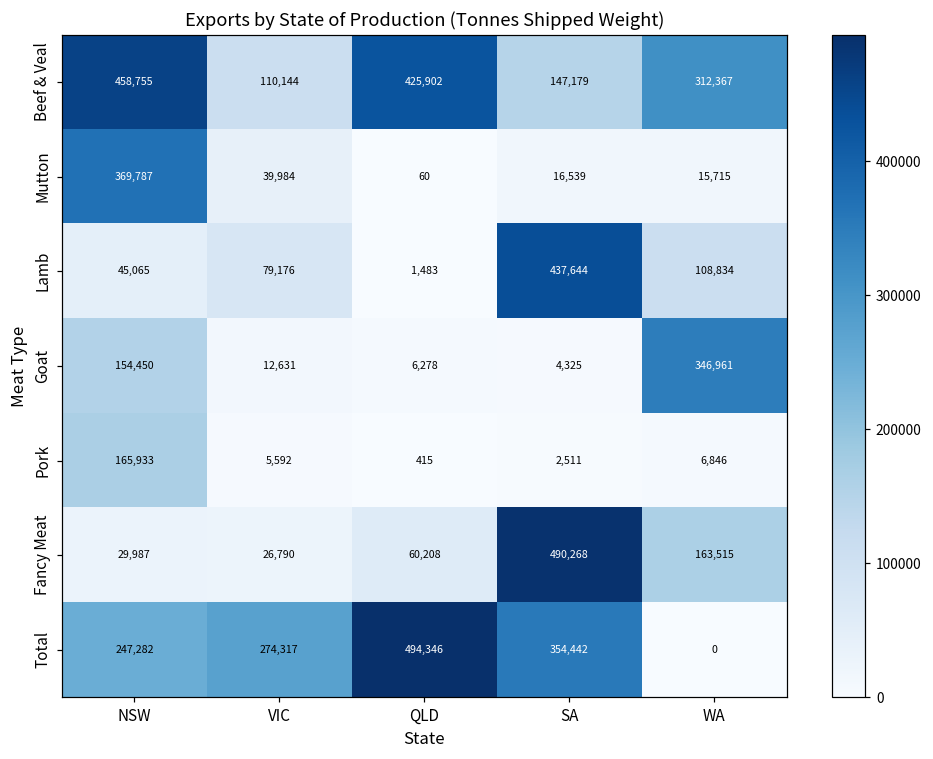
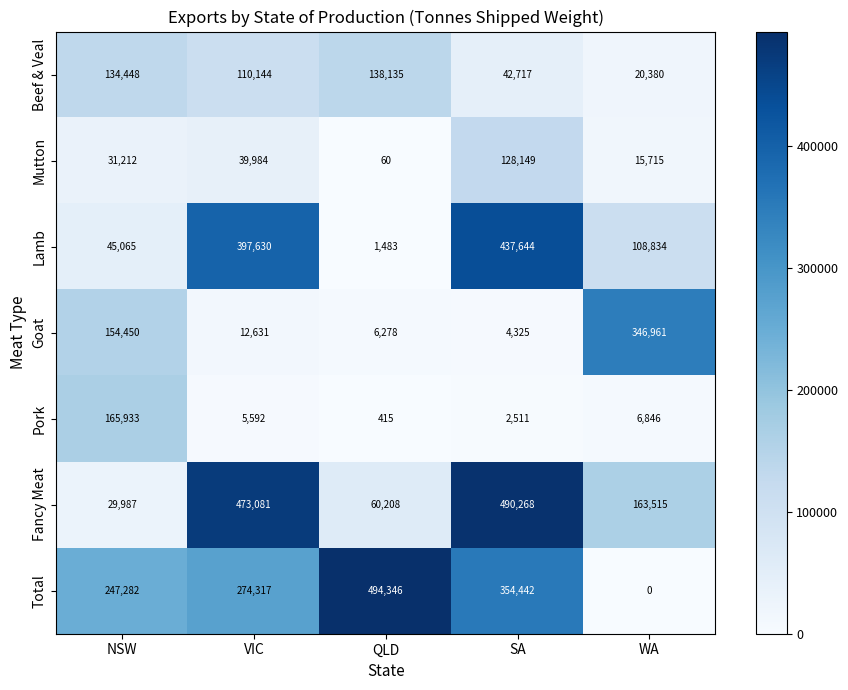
  {
    "Beef & Veal": {
-     "NSW": "458,755",
+     "NSW": "134,448",
      "VIC": "110,144",
-     "QLD": "425,902",
-     "SA": "147,179",
-     "WA": "312,367"
+     "QLD": "138,135",
+     "SA": "42,717",
+     "WA": "20,380"
    },
    "Mutton": {
-     "NSW": "369,787",
+     "NSW": "31,212",
      "VIC": "39,984",
      "QLD": "60",
-     "SA": "16,539",
+     "SA": "128,149",
      "WA": "15,715"
    },
    "Lamb": {
      "NSW": "45,065",
-     "VIC": "79,176",
+     "VIC": "397,630",
      "QLD": "1,483",
      "SA": "437,644",
      "WA": "108,834"
    },
    "Goat": {
      "NSW": "154,450",
      "VIC": "12,631",
      "QLD": "6,278",
      "SA": "4,325",
      "WA": "346,961"
    },
    "Pork": {
      "NSW": "165,933",
      "VIC": "5,592",
      "QLD": "415",
      "SA": "2,511",
      "WA": "6,846"
    },
    "Fancy Meat": {
      "NSW": "29,987",
-     "VIC": "26,790",
+     "VIC": "473,081",
      "QLD": "60,208",
      "SA": "490,268",
      "WA": "163,515"
    },
    "Total": {
      "NSW": "247,282",
      "VIC": "274,317",
      "QLD": "494,346",
      "SA": "354,442",
      "WA": "0"
    }
  }
